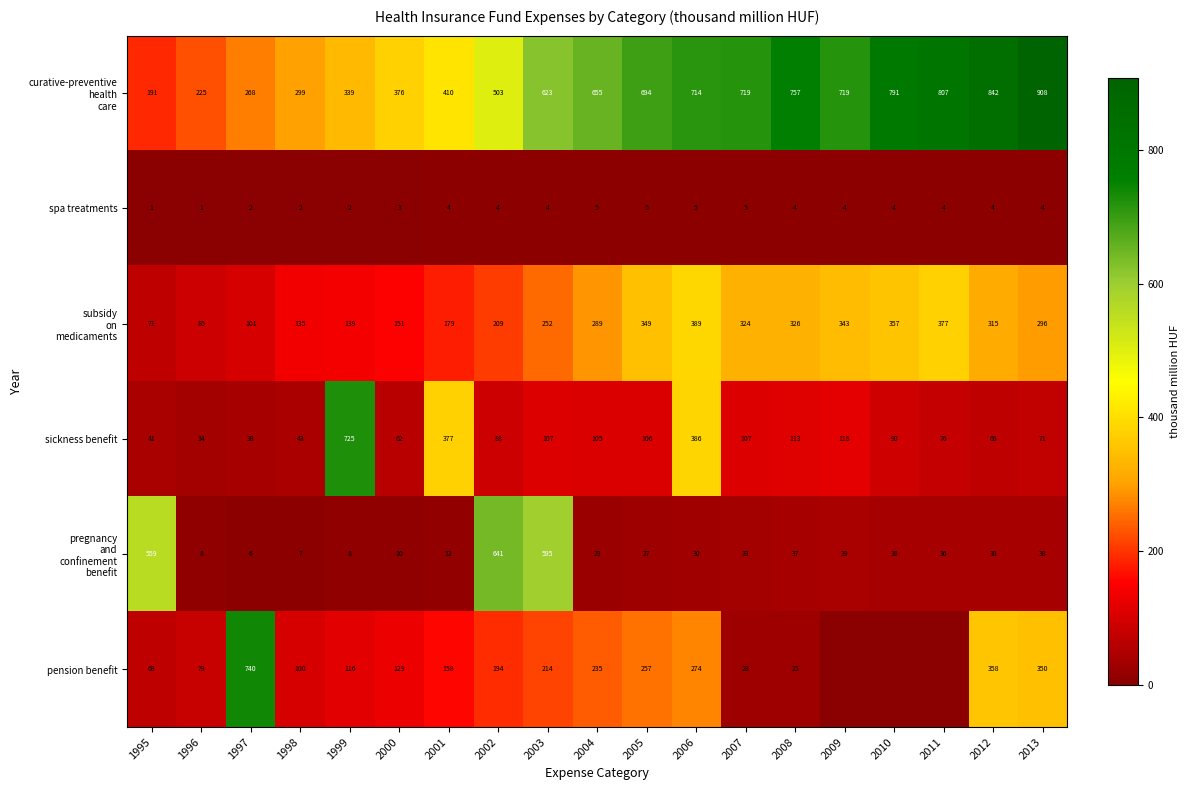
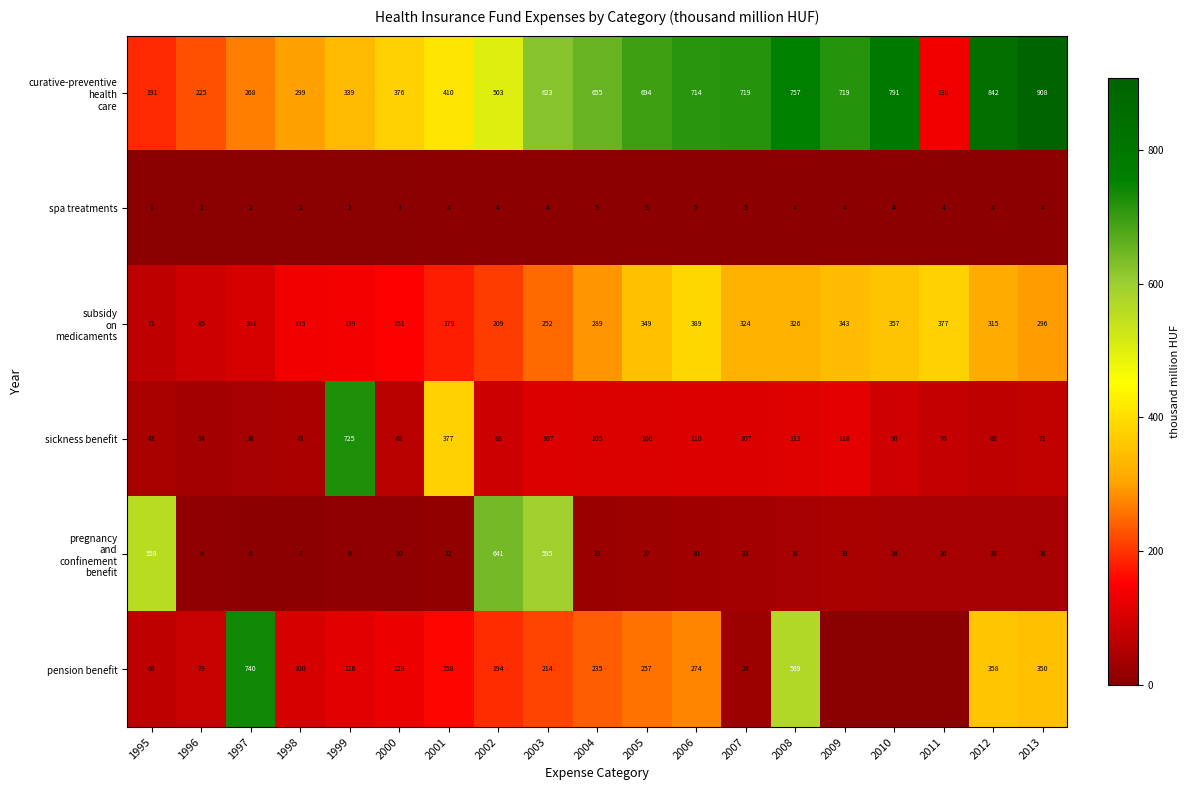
  {
    "curative-preventive health care": {
      "1995": 191,
      "1996": 225,
      "1997": 268,
      "1998": 299,
      "1999": 339,
      "2000": 376,
      "2001": 410,
      "2002": 503,
      "2003": 623,
      "2004": 655,
      "2005": 694,
      "2006": 714,
      "2007": 719,
      "2008": 757,
      "2009": 719,
      "2010": 791,
-     "2011": 807,
+     "2011": 138,
      "2012": 842,
      "2013": 908
    },
    "spa treatments": {
      "1995": 1,
      "1996": 1,
      "1997": 2,
      "1998": 2,
      "1999": 2,
      "2000": 3,
      "2001": 4,
      "2002": 4,
      "2003": 4,
      "2004": 5,
      "2005": 5,
      "2006": 5,
      "2007": 5,
      "2008": 4,
      "2009": 4,
      "2010": 4,
      "2011": 4,
      "2012": 4,
      "2013": 4
    },
    "subsidy on medicaments": {
      "1995": 71,
      "1996": 85,
      "1997": 101,
      "1998": 135,
      "1999": 139,
      "2000": 151,
      "2001": 179,
      "2002": 209,
      "2003": 252,
      "2004": 289,
      "2005": 349,
      "2006": 389,
      "2007": 324,
      "2008": 326,
      "2009": 343,
      "2010": 357,
      "2011": 377,
      "2012": 315,
      "2013": 296
    },
    "sickness benefit": {
      "1995": 41,
      "1996": 34,
      "1997": 38,
      "1998": 43,
      "1999": 725,
      "2000": 62,
      "2001": 377,
      "2002": 88,
      "2003": 107,
      "2004": 105,
      "2005": 106,
-     "2006": 386,
+     "2006": 110,
      "2007": 107,
      "2008": 113,
      "2009": 118,
      "2010": 90,
      "2011": 76,
      "2012": 68,
      "2013": 71
    },
    "pregnancy and confinement benefit": {
      "1995": 559,
      "1996": 8,
      "1997": 6,
      "1998": 7,
      "1999": 8,
      "2000": 10,
      "2001": 12,
      "2002": 641,
      "2003": 595,
      "2004": 23,
      "2005": 27,
      "2006": 30,
      "2007": 33,
      "2008": 37,
      "2009": 39,
      "2010": 38,
      "2011": 36,
      "2012": 38,
      "2013": 38
    },
    "pension benefit": {
      "1995": 68,
      "1996": 79,
      "1997": 740,
      "1998": 100,
      "1999": 116,
      "2000": 129,
      "2001": 158,
      "2002": 194,
      "2003": 214,
      "2004": 235,
      "2005": 257,
      "2006": 274,
      "2007": 28,
-     "2008": 25,
+     "2008": 569,
      "2012": 358,
      "2013": 350
    }
  }
